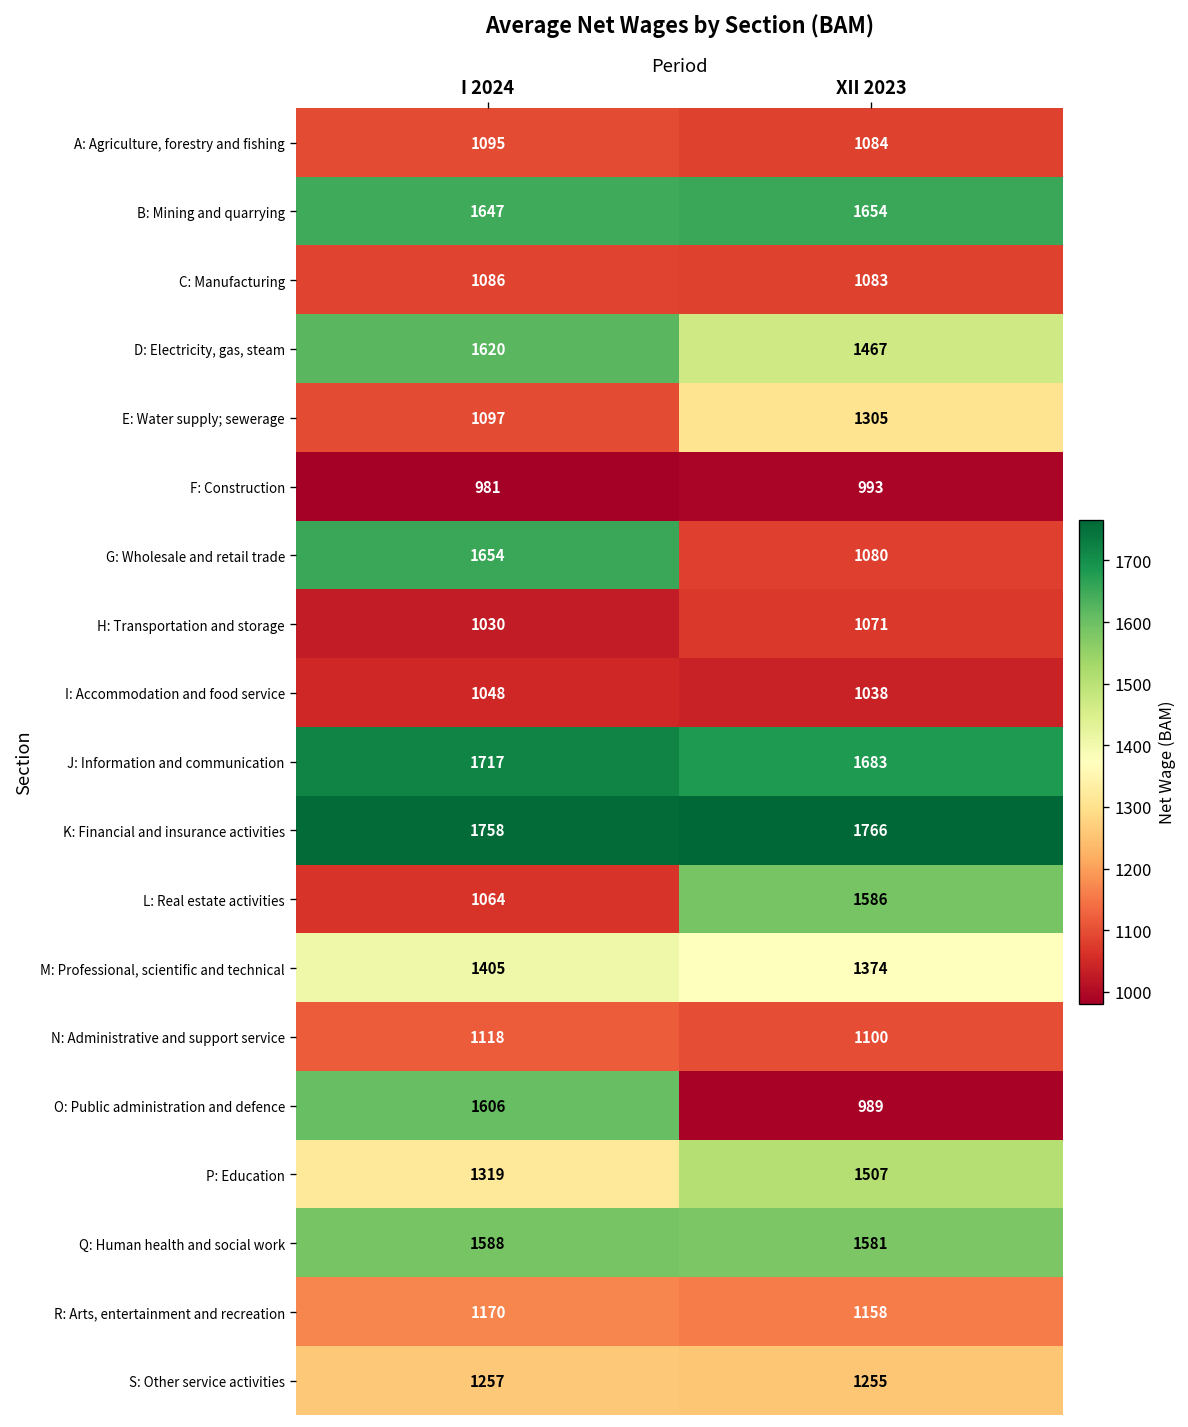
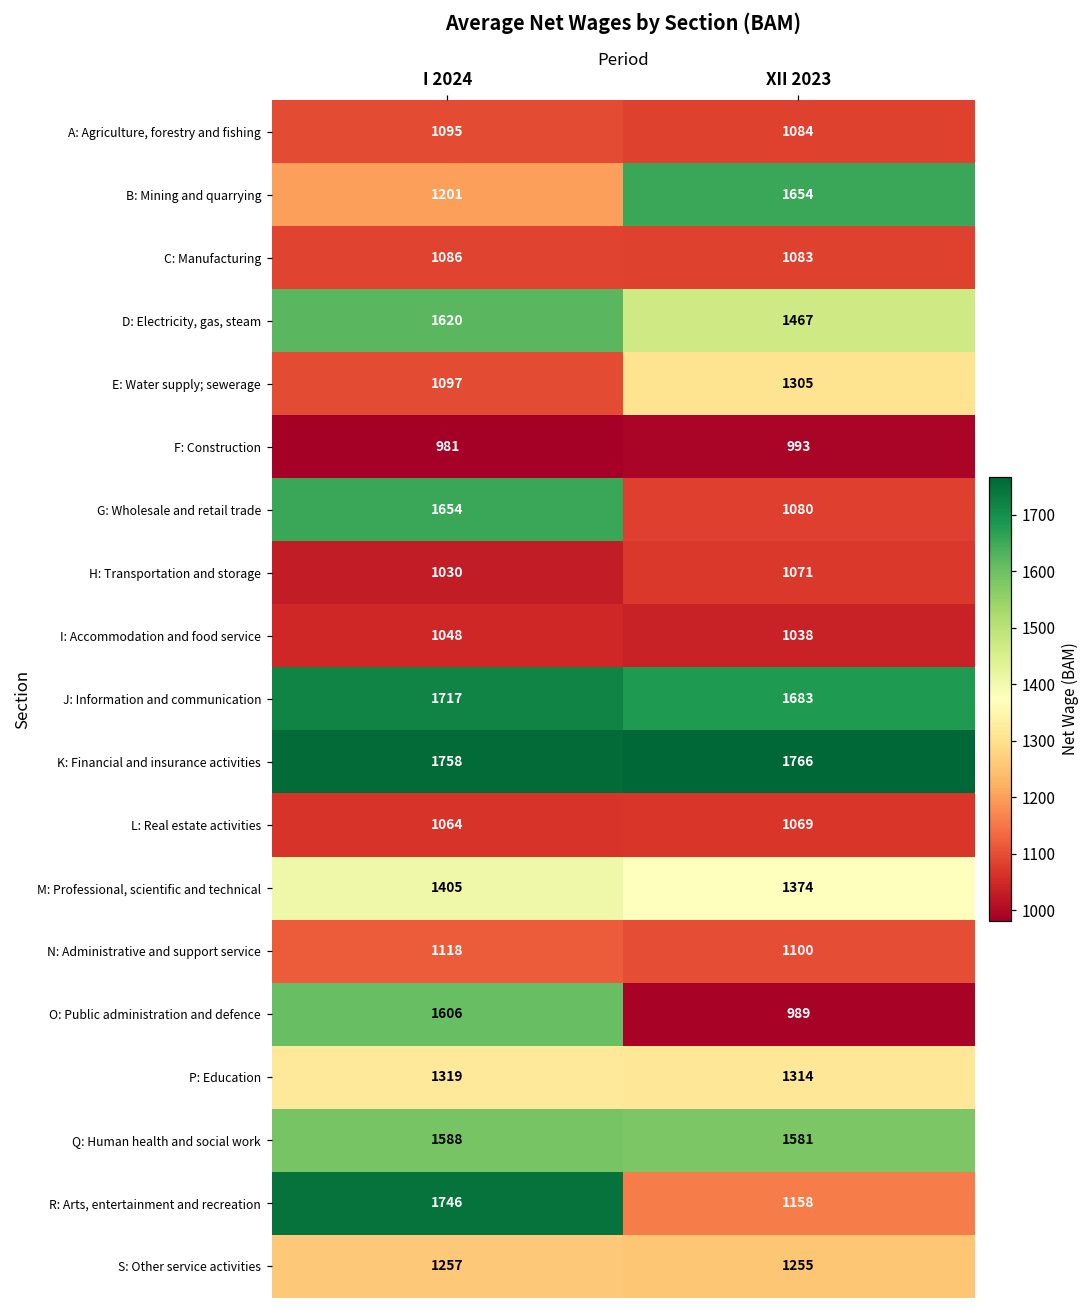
  {
    "A: Agriculture, forestry and fishing": {
      "I 2024": 1095,
      "XII 2023": 1084
    },
    "B: Mining and quarrying": {
-     "I 2024": 1647,
+     "I 2024": 1201,
      "XII 2023": 1654
    },
    "C: Manufacturing": {
      "I 2024": 1086,
      "XII 2023": 1083
    },
    "D: Electricity, gas, steam": {
      "I 2024": 1620,
      "XII 2023": 1467
    },
    "E: Water supply; sewerage": {
      "I 2024": 1097,
      "XII 2023": 1305
    },
    "F: Construction": {
      "I 2024": 981,
      "XII 2023": 993
    },
    "G: Wholesale and retail trade": {
      "I 2024": 1654,
      "XII 2023": 1080
    },
    "H: Transportation and storage": {
      "I 2024": 1030,
      "XII 2023": 1071
    },
    "I: Accommodation and food service": {
      "I 2024": 1048,
      "XII 2023": 1038
    },
    "J: Information and communication": {
      "I 2024": 1717,
      "XII 2023": 1683
    },
    "K: Financial and insurance activities": {
      "I 2024": 1758,
      "XII 2023": 1766
    },
    "L: Real estate activities": {
      "I 2024": 1064,
-     "XII 2023": 1586
+     "XII 2023": 1069
    },
    "M: Professional, scientific and technical": {
      "I 2024": 1405,
      "XII 2023": 1374
    },
    "N: Administrative and support service": {
      "I 2024": 1118,
      "XII 2023": 1100
    },
    "O: Public administration and defence": {
      "I 2024": 1606,
      "XII 2023": 989
    },
    "P: Education": {
      "I 2024": 1319,
-     "XII 2023": 1507
+     "XII 2023": 1314
    },
    "Q: Human health and social work": {
      "I 2024": 1588,
      "XII 2023": 1581
    },
    "R: Arts, entertainment and recreation": {
-     "I 2024": 1170,
+     "I 2024": 1746,
      "XII 2023": 1158
    },
    "S: Other service activities": {
      "I 2024": 1257,
      "XII 2023": 1255
    }
  }
